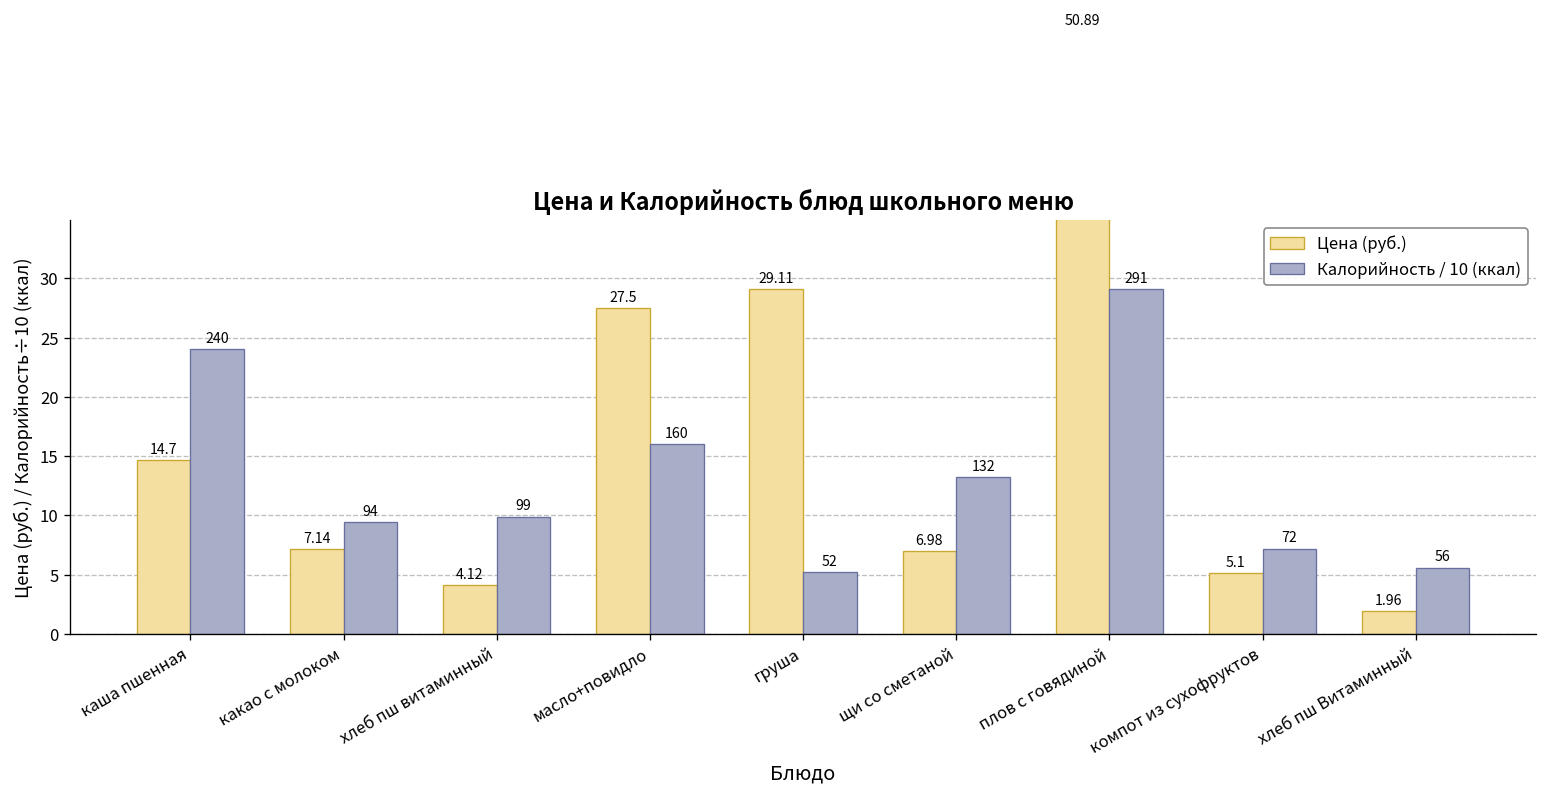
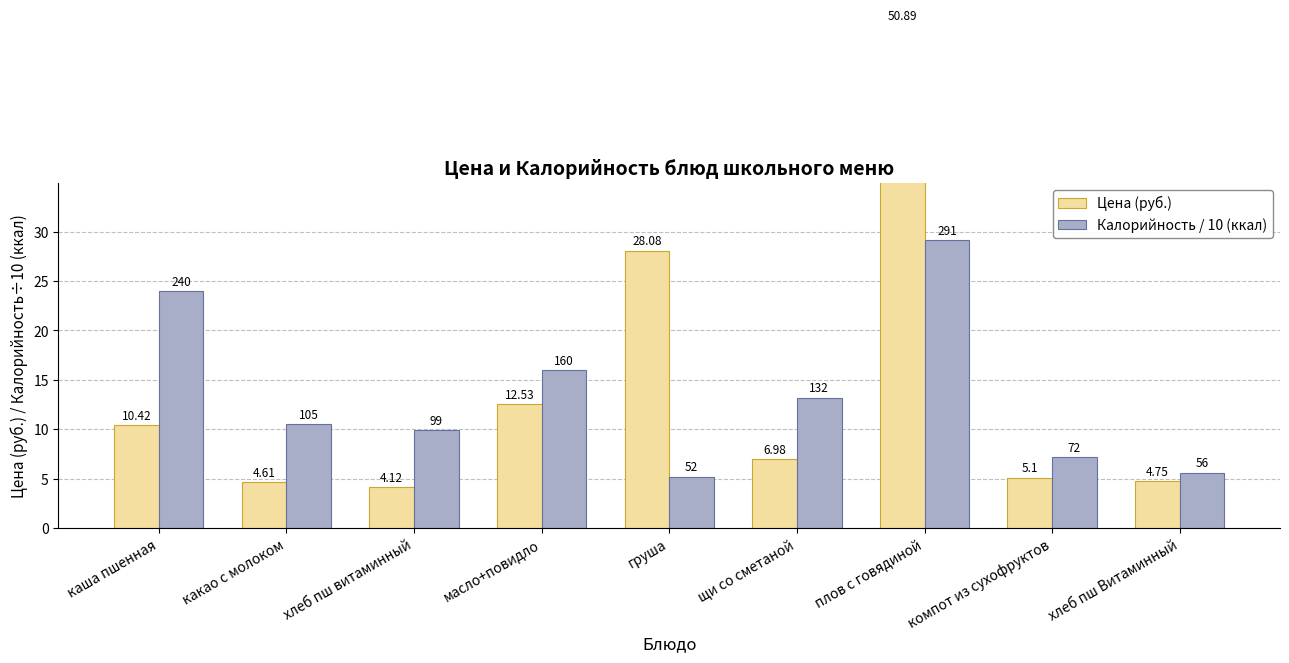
  {
    "Цена (руб.)": {
-     "каша пшенная": 14.7,
-     "какао с молоком": 7.14,
+     "каша пшенная": 10.42,
+     "какао с молоком": 4.61,
      "хлеб пш витаминный": 4.12,
-     "масло+повидло": 27.5,
-     "груша": 29.11,
+     "масло+повидло": 12.53,
+     "груша": 28.08,
      "щи со сметаной": 6.98,
      "компот из сухофруктов": 5.1,
-     "хлеб пш Витаминный": 1.96
+     "хлеб пш Витаминный": 4.75
    },
    "Калорийность / 10 (ккал)": {
-     "какао с молоком": 94
+     "какао с молоком": 105
    }
  }
